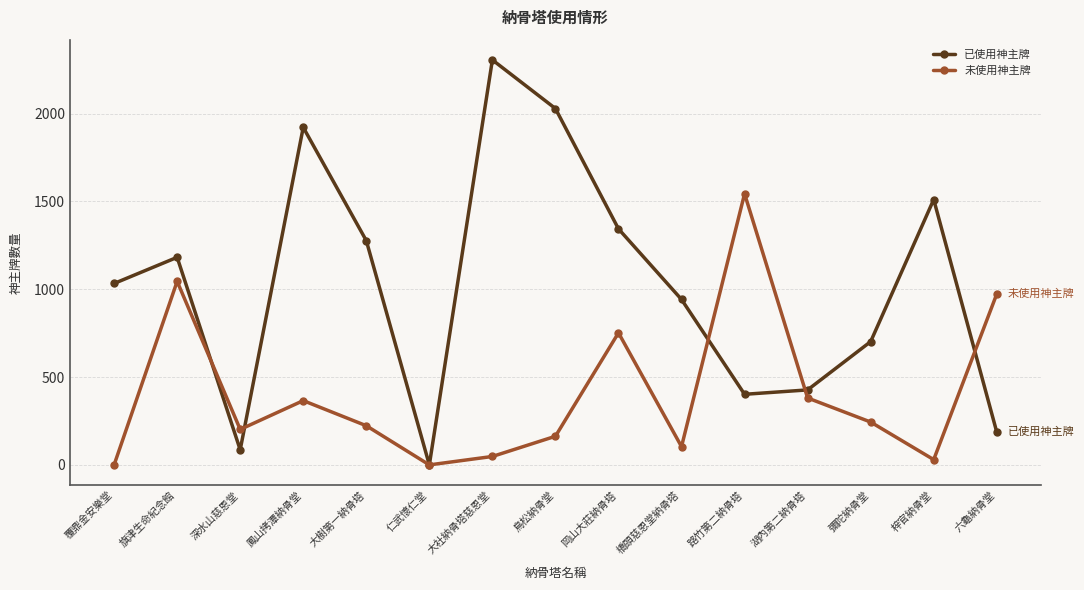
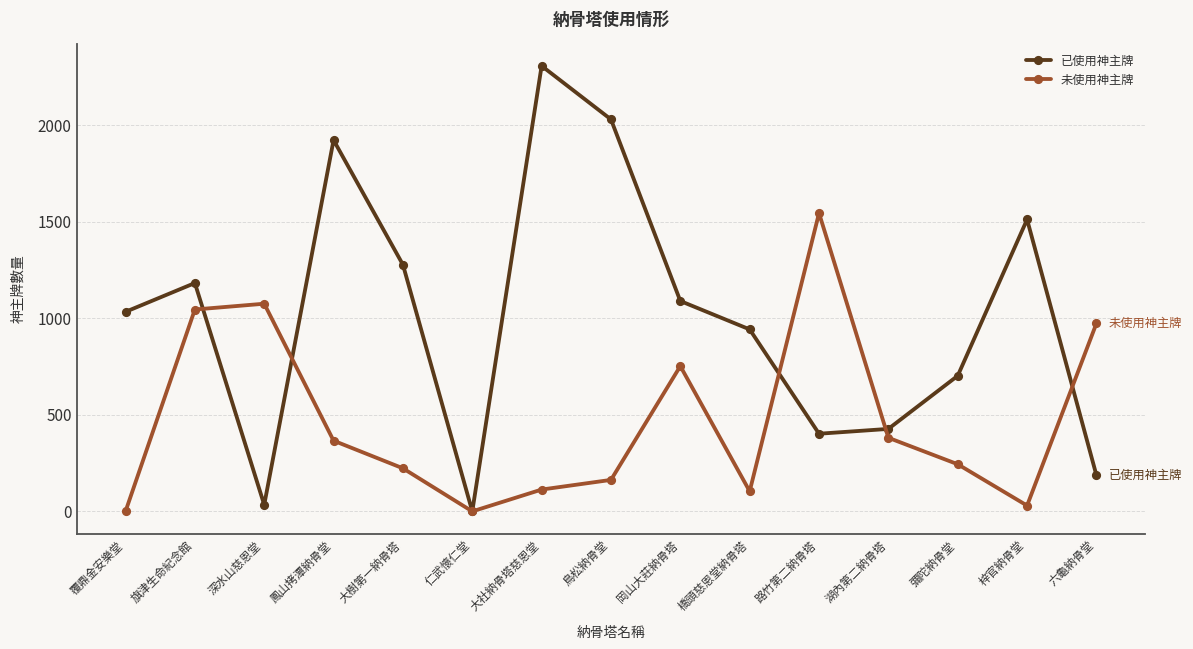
  {
    "已使用神主牌": {
      "覆鼎金安樂堂": 1030,
      "旗津生命紀念館": 1180,
-     "深水山慈恩堂": 90,
+     "深水山慈恩堂": 30,
      "鳳山拷潭納骨堂": 1920,
      "大樹第一納骨塔": 1280,
      "大社納骨塔慈恩堂": 2310,
      "鳥松納骨堂": 2030,
-     "岡山大莊納骨塔": 1340,
+     "岡山大莊納骨塔": 1090,
      "橋頭慈恩堂納骨塔": 940,
      "路竹第二納骨塔": 400,
      "湖內第二納骨塔": 430,
      "彌陀納骨堂": 700,
      "梓官納骨堂": 1510,
      "六龜納骨堂": 190
    },
    "未使用神主牌": {
      "覆鼎金安樂堂": 0,
      "旗津生命紀念館": 1050,
-     "深水山慈恩堂": 200,
+     "深水山慈恩堂": 1080,
      "鳳山拷潭納骨堂": 370,
      "大樹第一納骨塔": 220,
-     "大社納骨塔慈恩堂": 50,
+     "大社納骨塔慈恩堂": 110,
      "鳥松納骨堂": 160,
      "岡山大莊納骨塔": 750,
      "橋頭慈恩堂納骨塔": 100,
      "路竹第二納骨塔": 1540,
      "湖內第二納骨塔": 380,
      "彌陀納骨堂": 240,
      "梓官納骨堂": 30,
      "六龜納骨堂": 970
    }
  }
